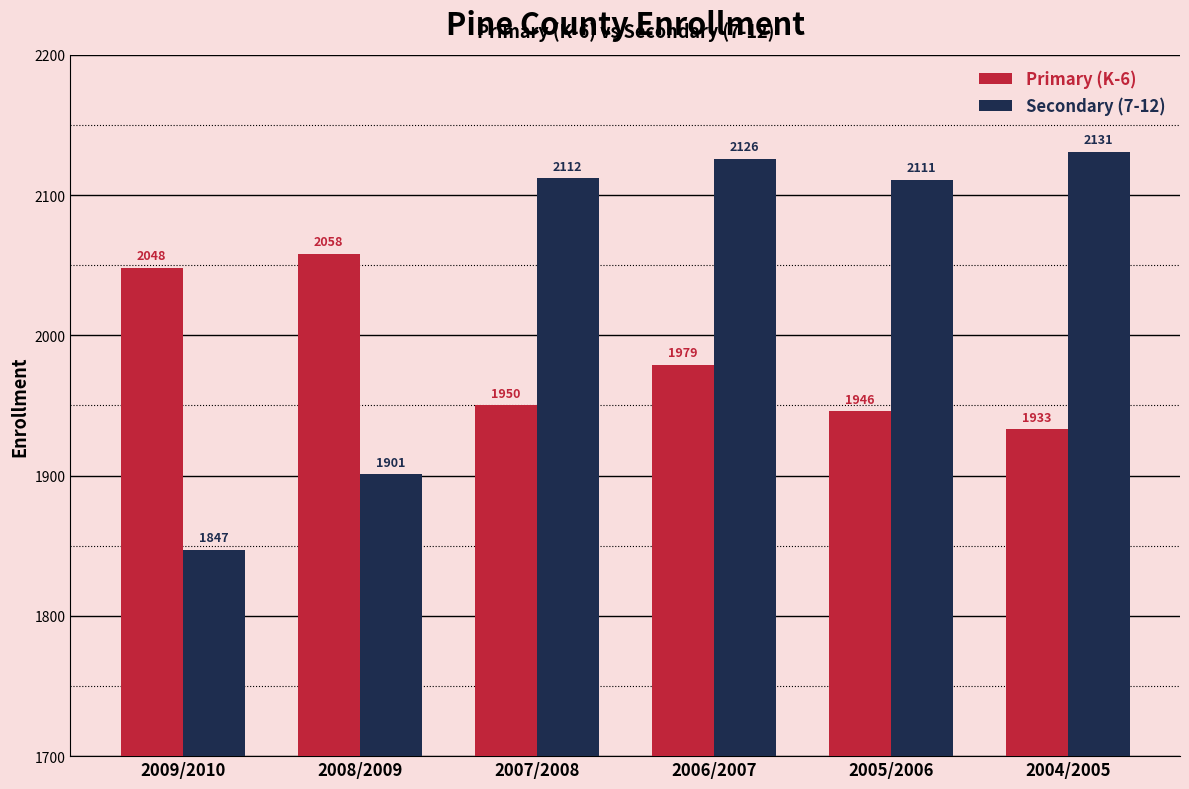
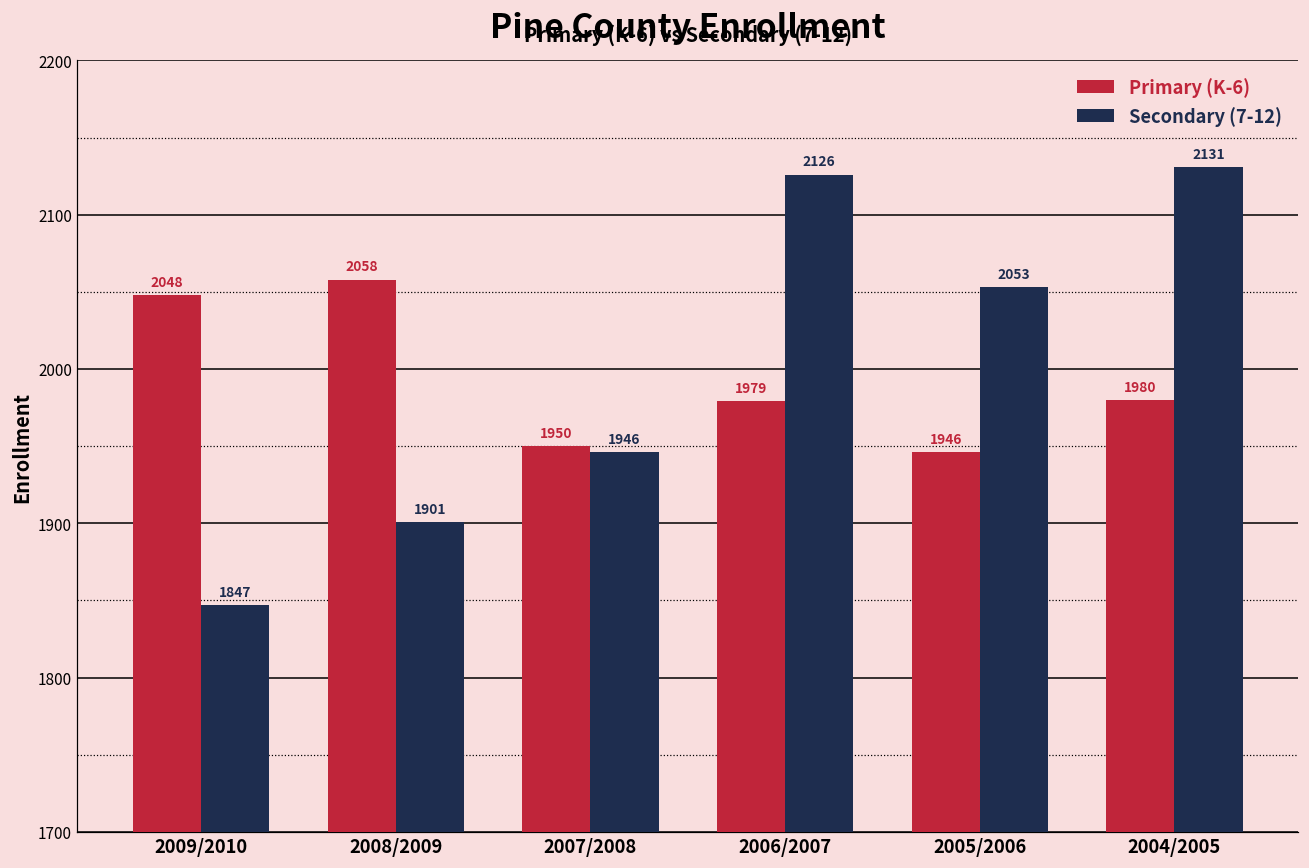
  {
    "Primary (K-6)": {
      "2009/2010": 2048,
      "2008/2009": 2058,
      "2007/2008": 1950,
      "2006/2007": 1979,
      "2005/2006": 1946,
-     "2004/2005": 1933
+     "2004/2005": 1980
    },
    "Secondary (7-12)": {
      "2009/2010": 1847,
      "2008/2009": 1901,
-     "2007/2008": 2112,
+     "2007/2008": 1946,
      "2006/2007": 2126,
-     "2005/2006": 2111,
+     "2005/2006": 2053,
      "2004/2005": 2131
    }
  }
